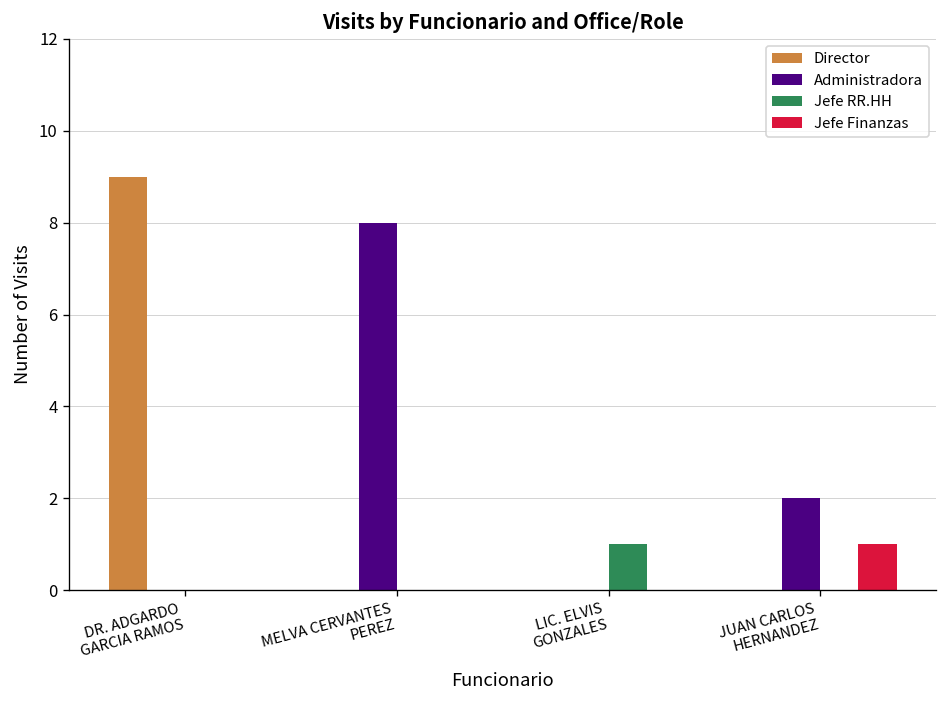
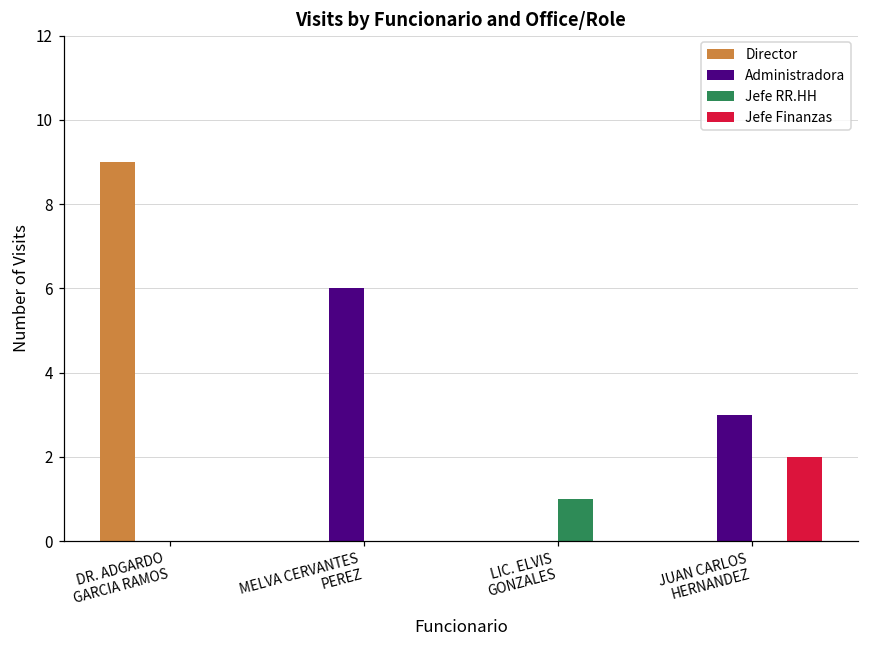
  {
    "Director": {
      "DR. ADGARDO GARCIA RAMOS": 9,
      "MELVA CERVANTES PEREZ": 0,
      "LIC. ELVIS GONZALES": 0,
      "JUAN CARLOS HERNANDEZ": 0
    },
    "Administradora": {
      "DR. ADGARDO GARCIA RAMOS": 0,
-     "MELVA CERVANTES PEREZ": 8,
+     "MELVA CERVANTES PEREZ": 6,
      "LIC. ELVIS GONZALES": 0,
-     "JUAN CARLOS HERNANDEZ": 2
+     "JUAN CARLOS HERNANDEZ": 3
    },
    "Jefe RR.HH": {
      "DR. ADGARDO GARCIA RAMOS": 0,
      "MELVA CERVANTES PEREZ": 0,
      "LIC. ELVIS GONZALES": 1,
      "JUAN CARLOS HERNANDEZ": 0
    },
    "Jefe Finanzas": {
      "DR. ADGARDO GARCIA RAMOS": 0,
      "MELVA CERVANTES PEREZ": 0,
      "LIC. ELVIS GONZALES": 0,
-     "JUAN CARLOS HERNANDEZ": 1
+     "JUAN CARLOS HERNANDEZ": 2
    }
  }
